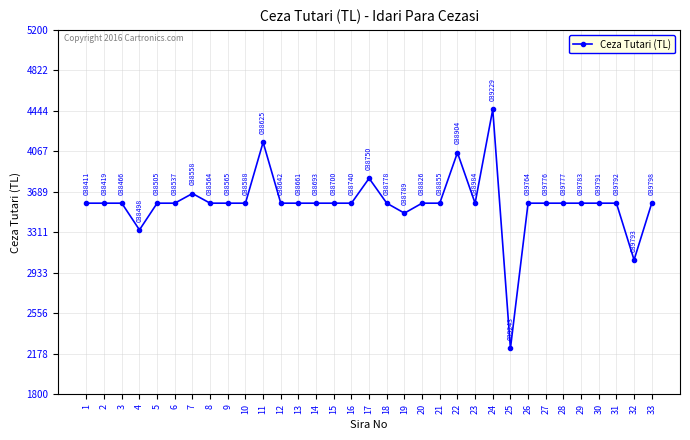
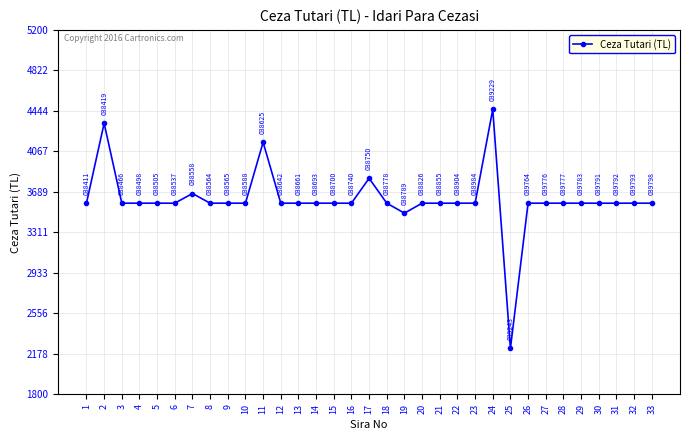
  {
-   "2": 3580,
-   "4": 3340,
-   "22": 4060,
-   "32": 3060
+   "2": 4330,
+   "4": 3580,
+   "22": 3580,
+   "32": 3580
  }
